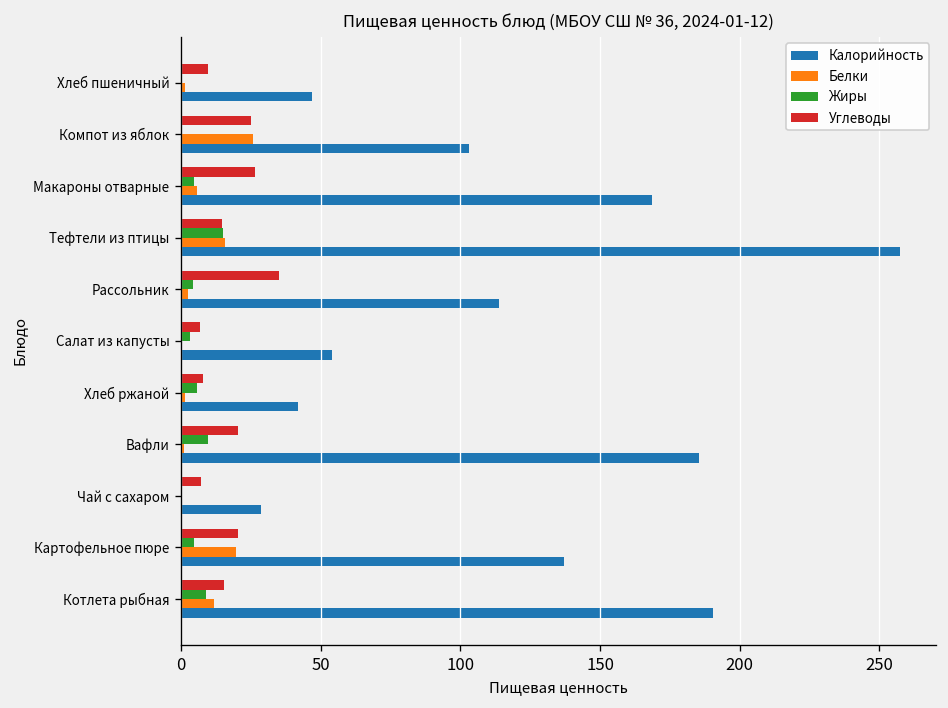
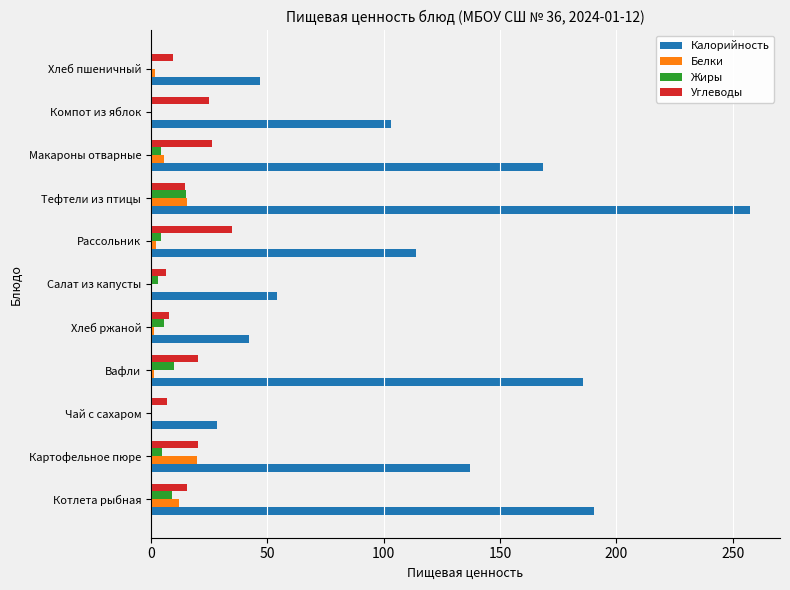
  {
    "Калорийность": {
      "Хлеб пшеничный": 47,
      "Компот из яблок": 103,
      "Макароны отварные": 168,
      "Тефтели из птицы": 257,
      "Рассольник": 114,
      "Салат из капусты": 54,
      "Хлеб ржаной": 42,
      "Вафли": 186,
      "Чай с сахаром": 29,
      "Картофельное пюре": 137,
      "Котлета рыбная": 190
    },
    "Белки": {
      "Хлеб пшеничный": 2,
-     "Компот из яблок": 26,
+     "Компот из яблок": 0,
      "Макароны отварные": 6,
      "Тефтели из птицы": 16,
      "Рассольник": 2,
      "Хлеб ржаной": 1,
      "Вафли": 1,
      "Картофельное пюре": 20,
      "Котлета рыбная": 12
    },
    "Жиры": {
      "Макароны отварные": 5,
      "Тефтели из птицы": 15,
      "Рассольник": 4,
      "Салат из капусты": 3,
      "Хлеб ржаной": 6,
      "Вафли": 10,
      "Картофельное пюре": 5,
      "Котлета рыбная": 9
    },
    "Углеводы": {
      "Хлеб пшеничный": 10,
      "Компот из яблок": 25,
      "Макароны отварные": 26,
      "Тефтели из птицы": 15,
      "Рассольник": 35,
      "Салат из капусты": 7,
      "Хлеб ржаной": 8,
      "Вафли": 20,
      "Чай с сахаром": 7,
      "Картофельное пюре": 20,
      "Котлета рыбная": 15
    }
  }
